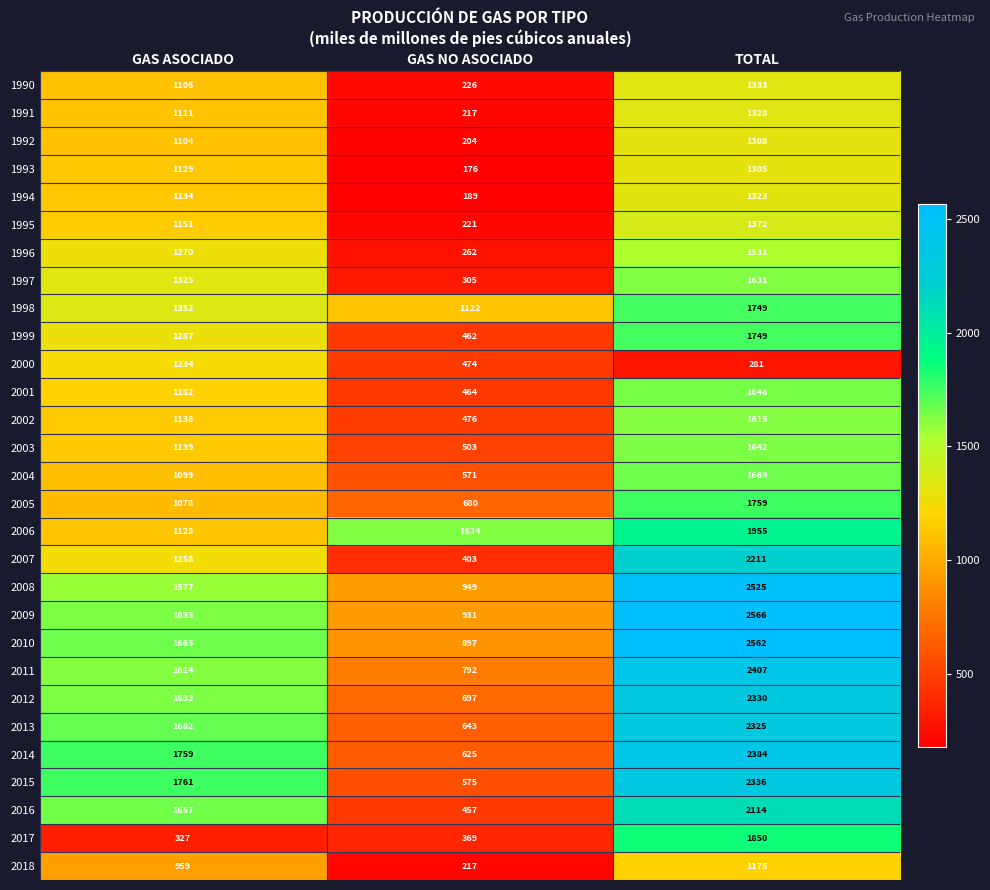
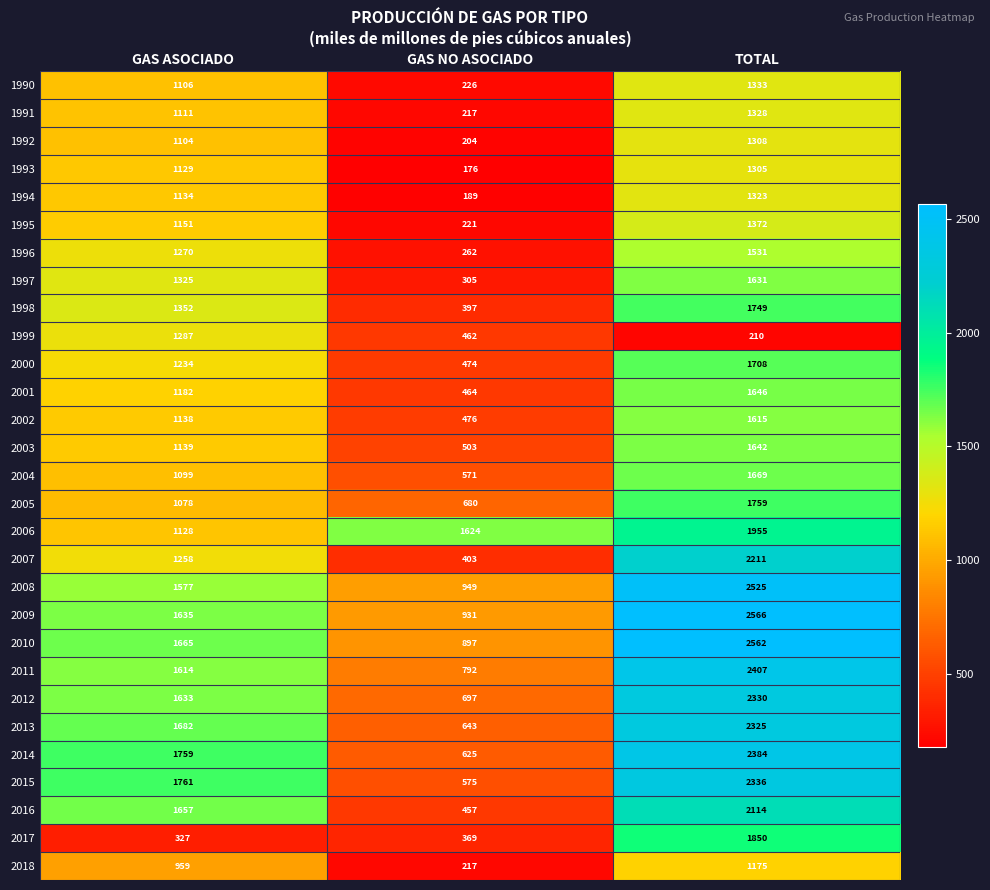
  {
    "1990": {
      "GAS ASOCIADO": 1106,
      "GAS NO ASOCIADO": 226,
      "TOTAL": 1333
    },
    "1991": {
      "GAS ASOCIADO": 1111,
      "GAS NO ASOCIADO": 217,
      "TOTAL": 1328
    },
    "1992": {
      "GAS ASOCIADO": 1104,
      "GAS NO ASOCIADO": 204,
      "TOTAL": 1308
    },
    "1993": {
      "GAS ASOCIADO": 1129,
      "GAS NO ASOCIADO": 176,
      "TOTAL": 1305
    },
    "1994": {
      "GAS ASOCIADO": 1134,
      "GAS NO ASOCIADO": 189,
      "TOTAL": 1323
    },
    "1995": {
      "GAS ASOCIADO": 1151,
      "GAS NO ASOCIADO": 221,
      "TOTAL": 1372
    },
    "1996": {
      "GAS ASOCIADO": 1270,
      "GAS NO ASOCIADO": 262,
      "TOTAL": 1531
    },
    "1997": {
      "GAS ASOCIADO": 1325,
      "GAS NO ASOCIADO": 305,
      "TOTAL": 1631
    },
    "1998": {
      "GAS ASOCIADO": 1352,
-     "GAS NO ASOCIADO": 1122,
+     "GAS NO ASOCIADO": 397,
      "TOTAL": 1749
    },
    "1999": {
      "GAS ASOCIADO": 1287,
      "GAS NO ASOCIADO": 462,
-     "TOTAL": 1749
+     "TOTAL": 210
    },
    "2000": {
      "GAS ASOCIADO": 1234,
      "GAS NO ASOCIADO": 474,
-     "TOTAL": 281
+     "TOTAL": 1708
    },
    "2001": {
      "GAS ASOCIADO": 1182,
      "GAS NO ASOCIADO": 464,
      "TOTAL": 1646
    },
    "2002": {
      "GAS ASOCIADO": 1138,
      "GAS NO ASOCIADO": 476,
      "TOTAL": 1615
    },
    "2003": {
      "GAS ASOCIADO": 1139,
      "GAS NO ASOCIADO": 503,
      "TOTAL": 1642
    },
    "2004": {
      "GAS ASOCIADO": 1099,
      "GAS NO ASOCIADO": 571,
      "TOTAL": 1669
    },
    "2005": {
      "GAS ASOCIADO": 1078,
      "GAS NO ASOCIADO": 680,
      "TOTAL": 1759
    },
    "2006": {
      "GAS ASOCIADO": 1128,
      "GAS NO ASOCIADO": 1624,
      "TOTAL": 1955
    },
    "2007": {
      "GAS ASOCIADO": 1258,
      "GAS NO ASOCIADO": 403,
      "TOTAL": 2211
    },
    "2008": {
      "GAS ASOCIADO": 1577,
      "GAS NO ASOCIADO": 949,
      "TOTAL": 2525
    },
    "2009": {
      "GAS ASOCIADO": 1635,
      "GAS NO ASOCIADO": 931,
      "TOTAL": 2566
    },
    "2010": {
      "GAS ASOCIADO": 1665,
      "GAS NO ASOCIADO": 897,
      "TOTAL": 2562
    },
    "2011": {
      "GAS ASOCIADO": 1614,
      "GAS NO ASOCIADO": 792,
      "TOTAL": 2407
    },
    "2012": {
      "GAS ASOCIADO": 1633,
      "GAS NO ASOCIADO": 697,
      "TOTAL": 2330
    },
    "2013": {
      "GAS ASOCIADO": 1682,
      "GAS NO ASOCIADO": 643,
      "TOTAL": 2325
    },
    "2014": {
      "GAS ASOCIADO": 1759,
      "GAS NO ASOCIADO": 625,
      "TOTAL": 2384
    },
    "2015": {
      "GAS ASOCIADO": 1761,
      "GAS NO ASOCIADO": 575,
      "TOTAL": 2336
    },
    "2016": {
      "GAS ASOCIADO": 1657,
      "GAS NO ASOCIADO": 457,
      "TOTAL": 2114
    },
    "2017": {
      "GAS ASOCIADO": 327,
      "GAS NO ASOCIADO": 369,
      "TOTAL": 1850
    },
    "2018": {
      "GAS ASOCIADO": 959,
      "GAS NO ASOCIADO": 217,
      "TOTAL": 1175
    }
  }
